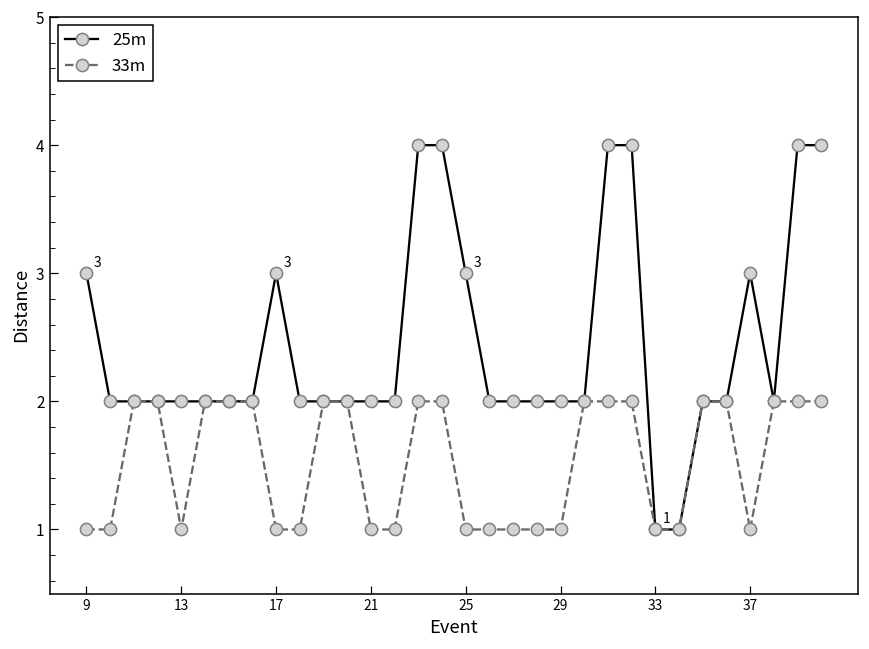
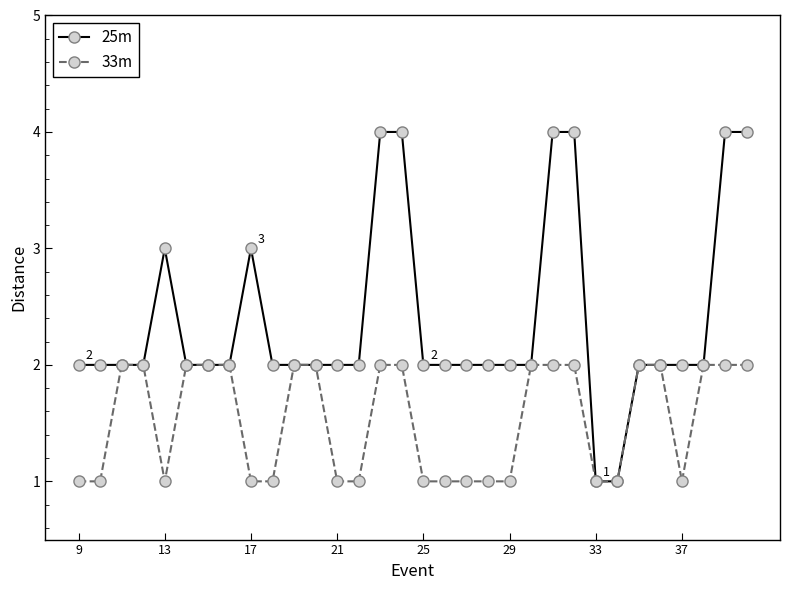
  {
    "25m": {
-     "9": 3,
-     "13": 2,
+     "9": 2,
+     "13": 3,
      "17": 3,
-     "25": 3,
-     "37": 3
+     "25": 2,
+     "37": 2
    },
    "33m": {
      "9": 1,
      "13": 1,
      "17": 1,
      "21": 1,
      "25": 1,
      "29": 1,
      "37": 1
    }
  }
